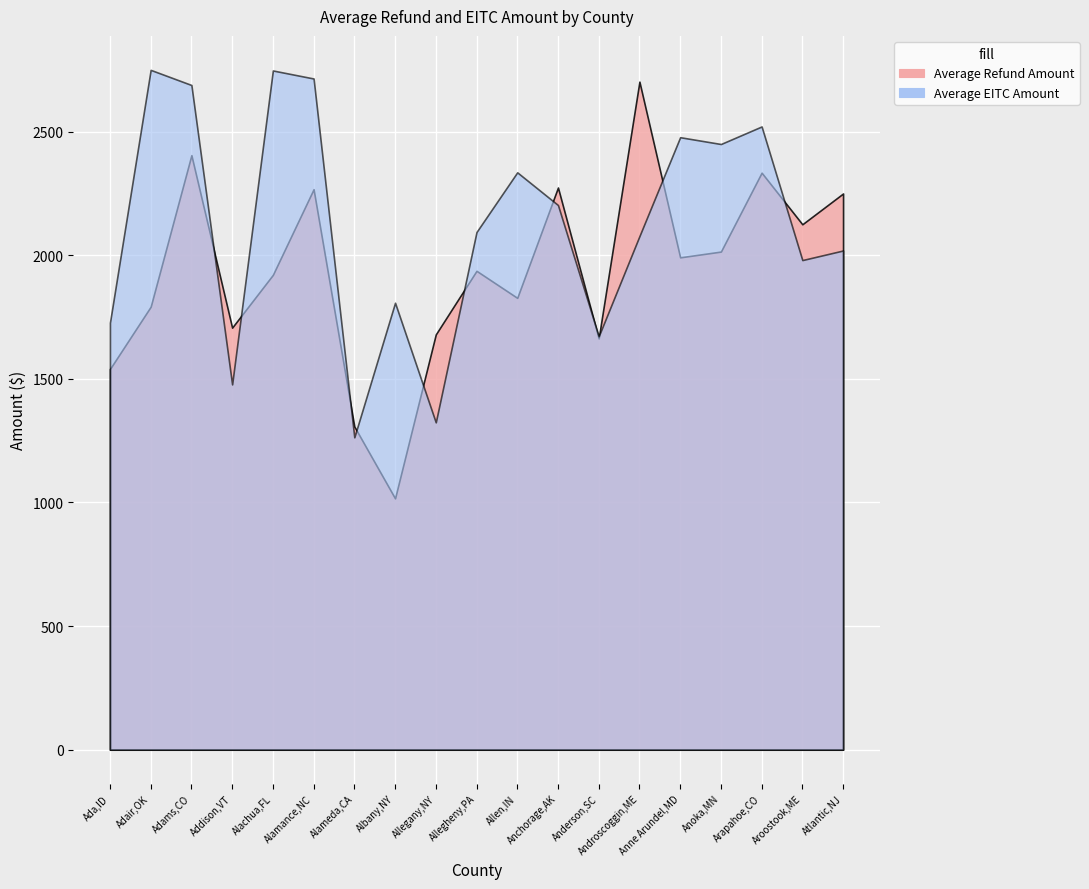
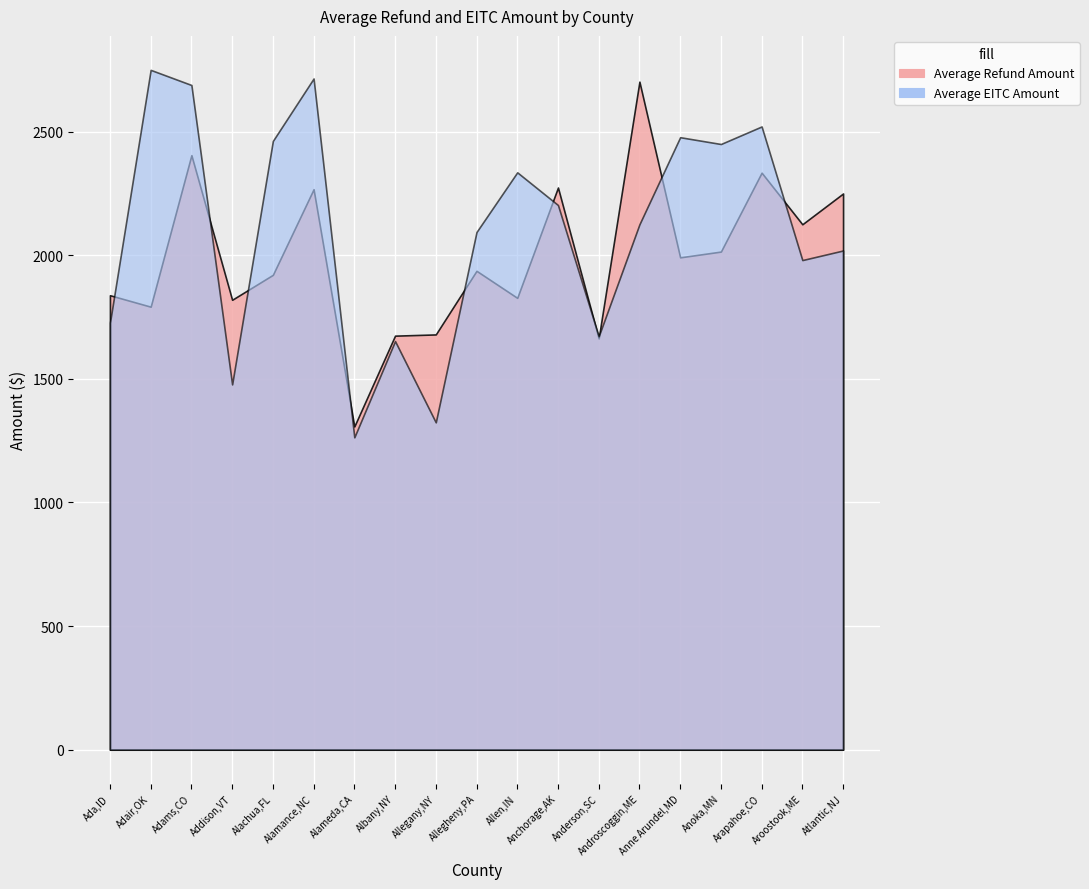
  {
    "Average Refund Amount": {
-     "Ada,ID": 1540,
+     "Ada,ID": 1840,
      "Adair,OK": 1790,
      "Adams,CO": 2400,
-     "Addison,VT": 1710,
+     "Addison,VT": 1820,
      "Alachua,FL": 1920,
      "Alamance,NC": 2270,
      "Alameda,CA": 1310,
-     "Albany,NY": 1020,
+     "Albany,NY": 1670,
      "Allegany,NY": 1680,
      "Allegheny,PA": 1940,
      "Allen,IN": 1830,
      "Anchorage,AK": 2270,
      "Androscoggin,ME": 2700,
      "Anne Arundel,MD": 1990,
      "Anoka,MN": 2010,
      "Arapahoe,CO": 2330,
      "Aroostook,ME": 2120,
      "Atlantic,NJ": 2250
    },
    "Average EITC Amount": {
      "Ada,ID": 1730,
      "Adair,OK": 2750,
      "Adams,CO": 2690,
      "Addison,VT": 1480,
-     "Alachua,FL": 2750,
+     "Alachua,FL": 2460,
      "Alamance,NC": 2710,
      "Alameda,CA": 1260,
-     "Albany,NY": 1810,
+     "Albany,NY": 1650,
      "Allegany,NY": 1320,
      "Allegheny,PA": 2090,
      "Allen,IN": 2340,
      "Anchorage,AK": 2200,
-     "Androscoggin,ME": 2080,
+     "Androscoggin,ME": 2120,
      "Anne Arundel,MD": 2480,
      "Anoka,MN": 2450,
      "Arapahoe,CO": 2520,
      "Aroostook,ME": 1980,
      "Atlantic,NJ": 2020
    }
  }
